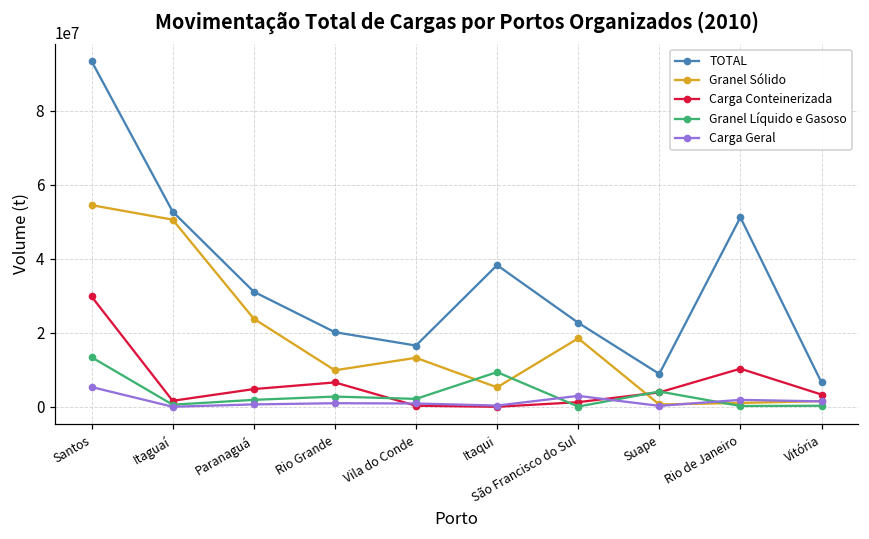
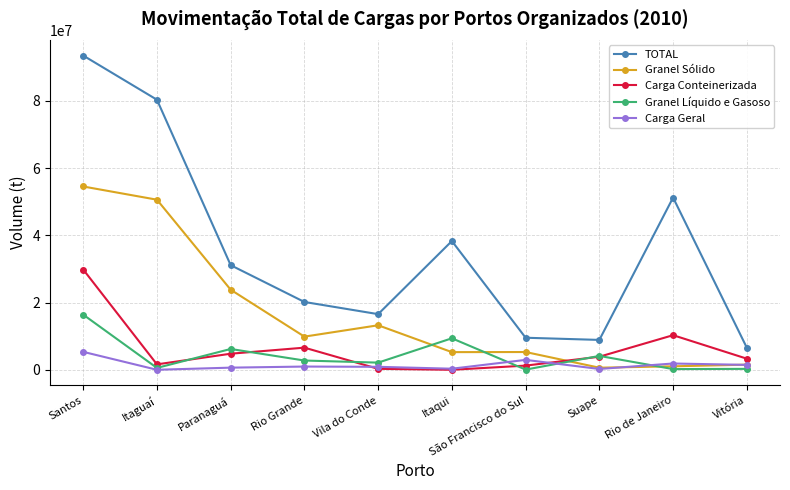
  {
    "TOTAL": {
      "Santos": 93000000,
-     "Itaguaí": 53000000,
+     "Itaguaí": 80000000,
      "Paranaguá": 31000000,
      "Rio Grande": 20000000,
      "Vila do Conde": 17000000,
      "Itaqui": 38000000,
-     "São Francisco do Sul": 23000000,
+     "São Francisco do Sul": 10000000,
      "Suape": 9000000,
      "Rio de Janeiro": 51000000,
      "Vitória": 7000000
    },
    "Granel Sólido": {
      "Santos": 55000000,
      "Itaguaí": 51000000,
      "Paranaguá": 24000000,
      "Rio Grande": 10000000,
      "Vila do Conde": 13000000,
      "Itaqui": 5000000,
-     "São Francisco do Sul": 19000000,
+     "São Francisco do Sul": 5000000,
      "Rio de Janeiro": 1000000
    },
    "Carga Conteinerizada": {
      "Santos": 30000000,
      "Itaguaí": 2000000,
      "Paranaguá": 5000000,
      "Rio Grande": 7000000,
      "São Francisco do Sul": 1000000,
      "Rio de Janeiro": 10000000,
      "Vitória": 3000000
    },
    "Granel Líquido e Gasoso": {
-     "Santos": 13000000,
-     "Paranaguá": 2000000,
+     "Santos": 16000000,
+     "Paranaguá": 6000000,
      "Rio Grande": 3000000,
      "Vila do Conde": 2000000,
      "Itaqui": 9000000,
      "São Francisco do Sul": 0,
      "Rio de Janeiro": 0,
      "Vitória": 0
    },
    "Carga Geral": {
      "Santos": 5000000,
      "Paranaguá": 1000000,
      "Rio Grande": 1000000,
      "São Francisco do Sul": 3000000,
      "Rio de Janeiro": 2000000
    }
  }
